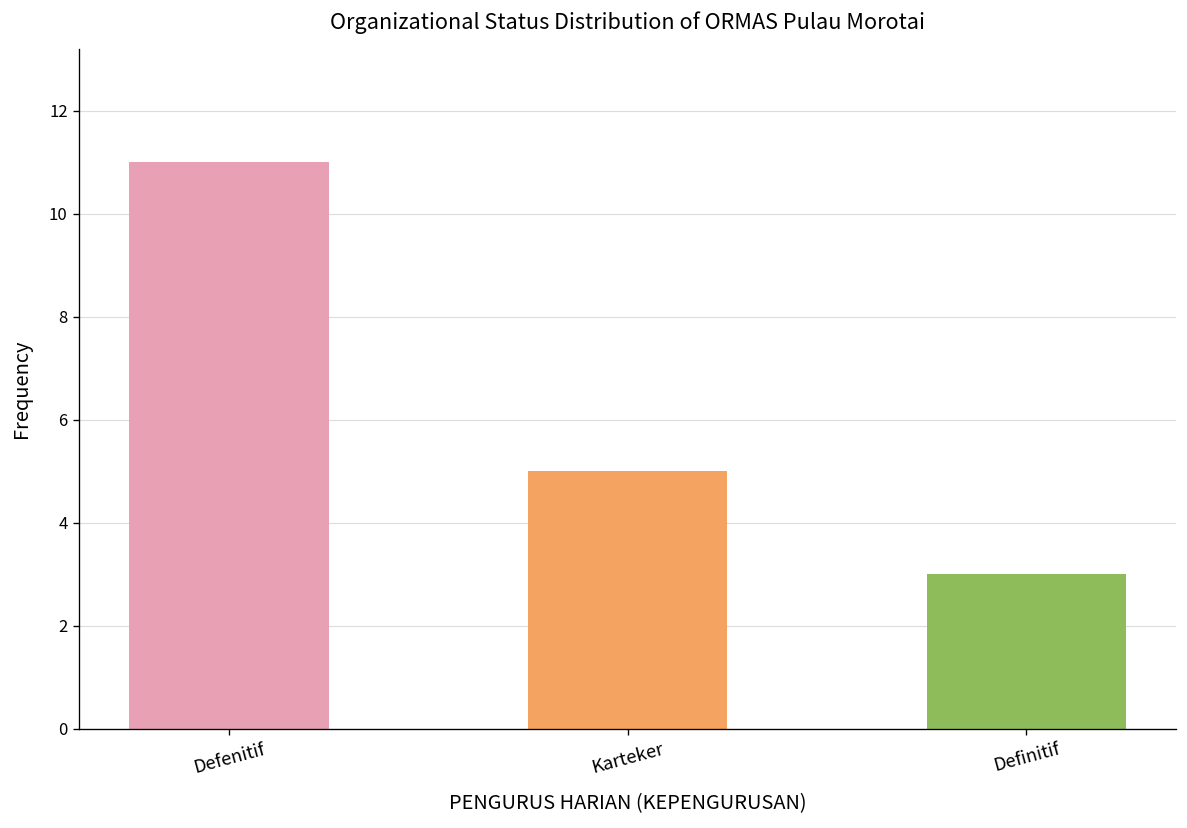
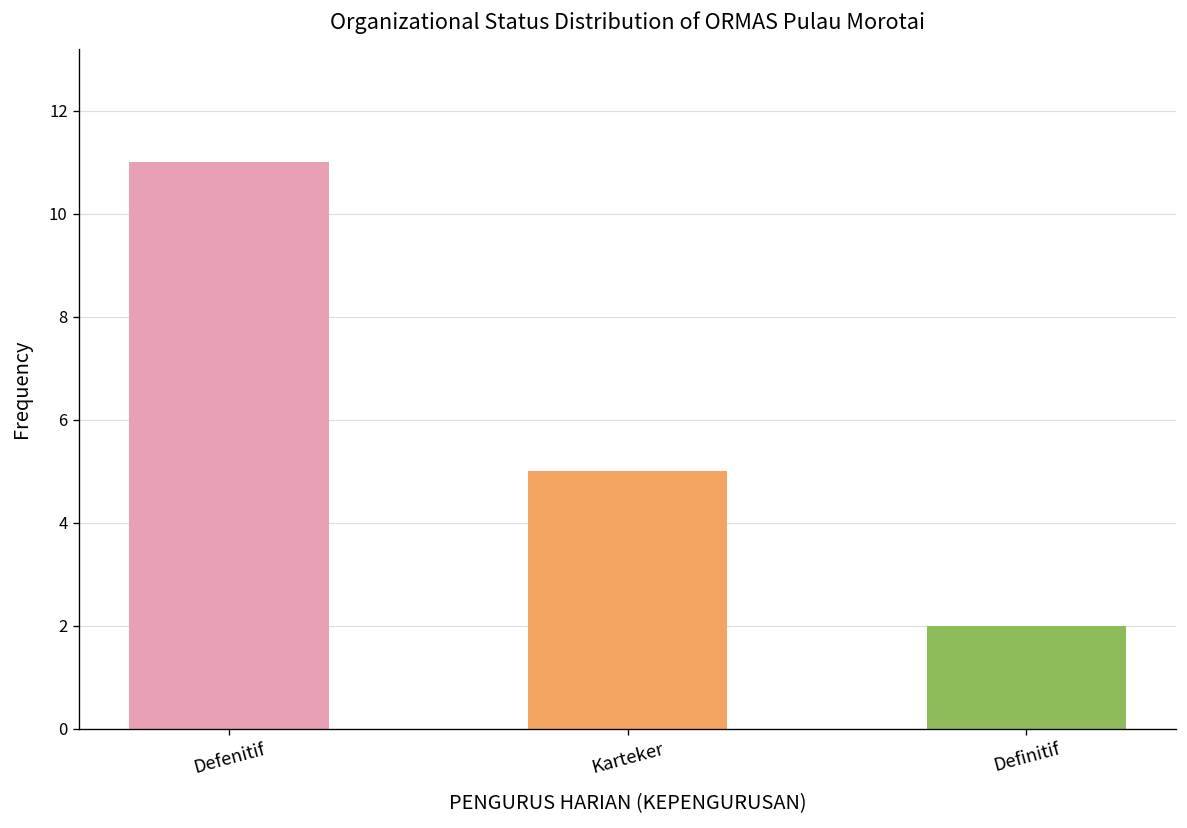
  {
    "Defenitif": 11,
    "Karteker": 5,
-   "Definitif": 3
+   "Definitif": 2
  }
